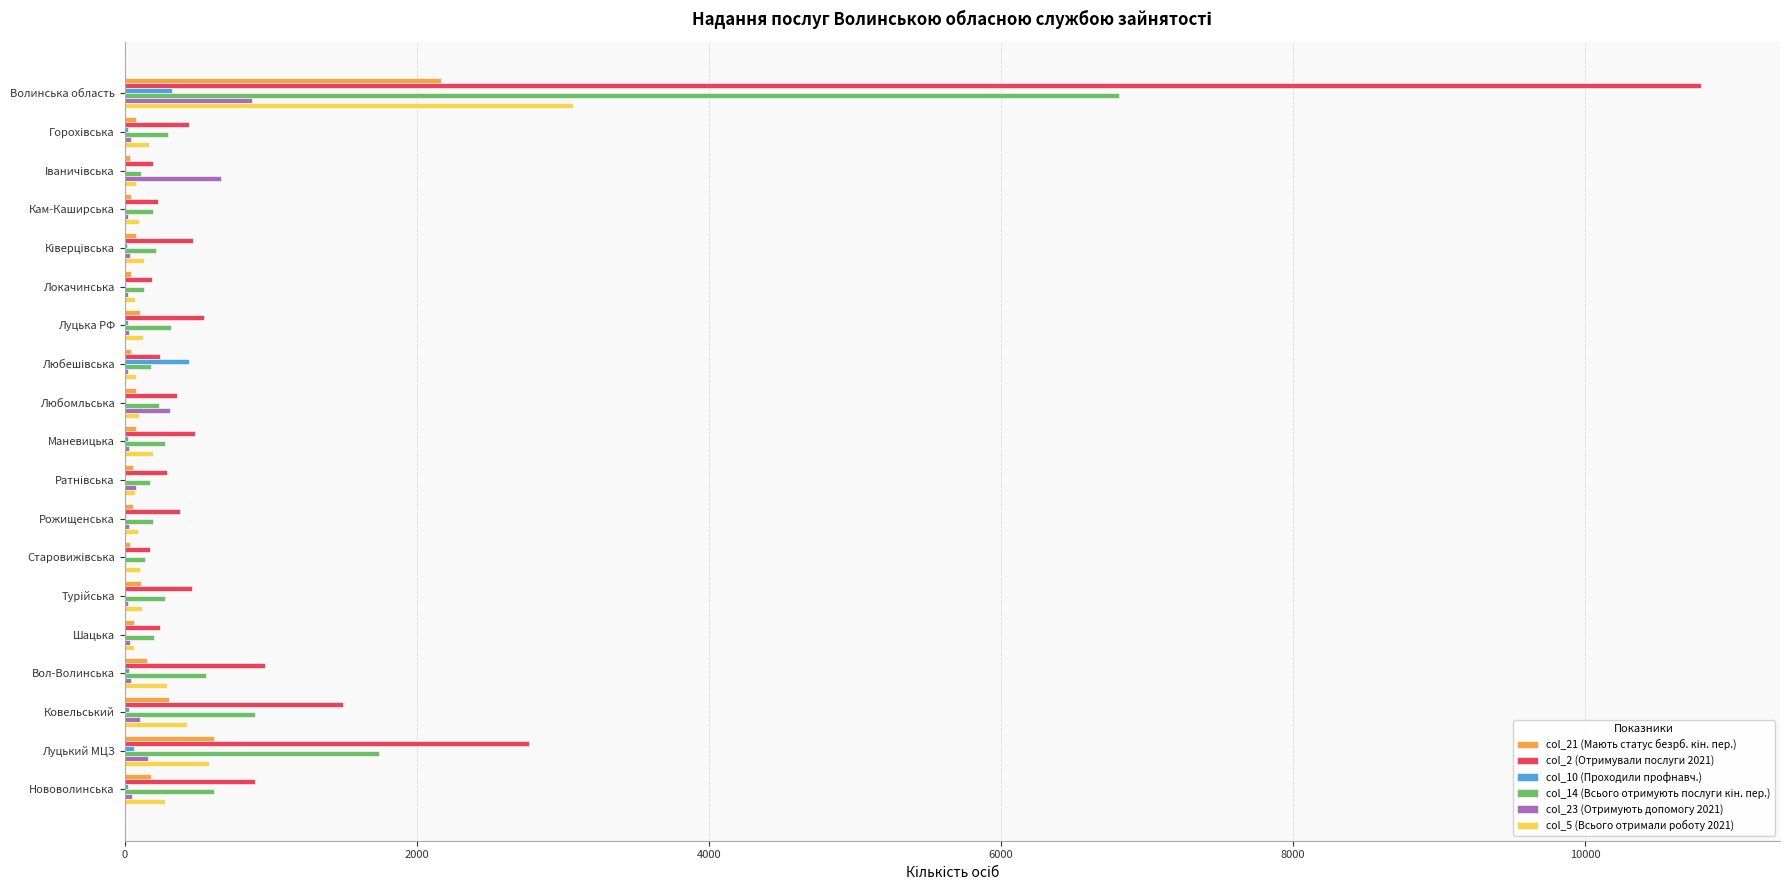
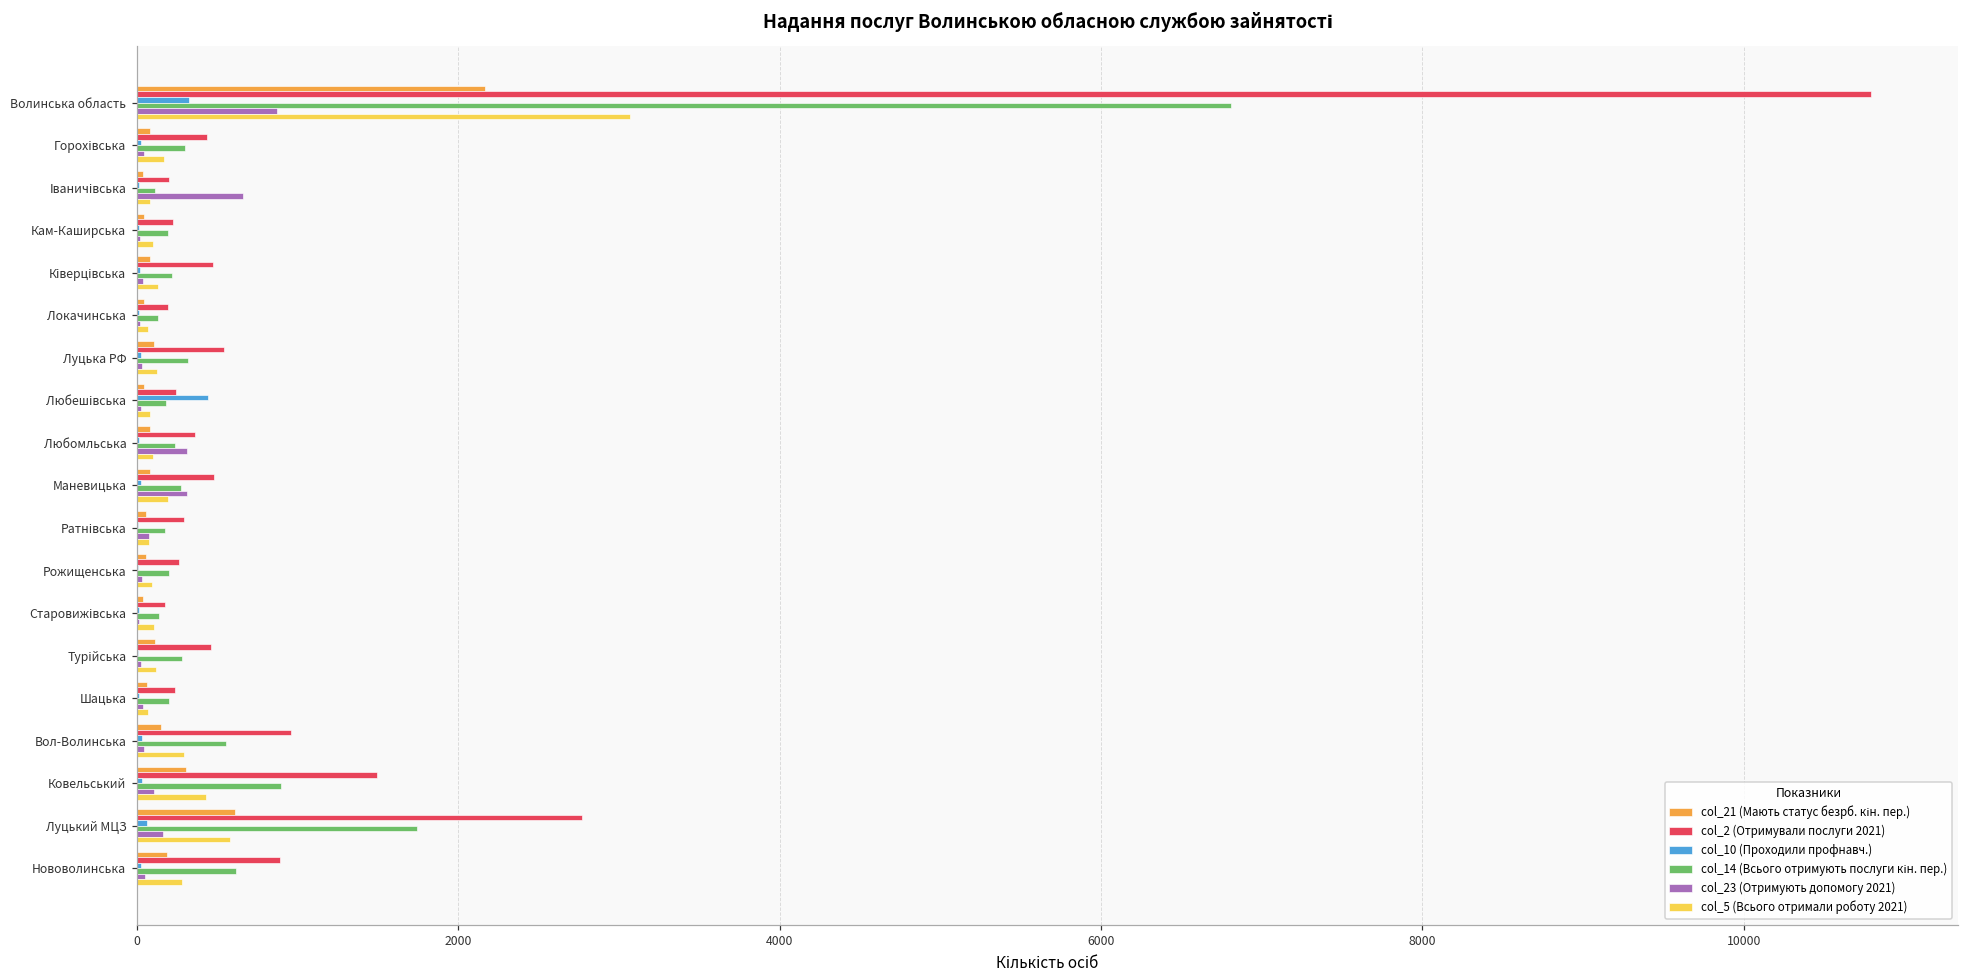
  {
    "col_2 (Отримували послуги 2021)": {
      "Волинська область": 10790,
      "Горохівська": 440,
      "Іваничівська": 200,
      "Кам-Каширська": 230,
      "Ківерцівська": 470,
      "Локачинська": 190,
      "Луцька РФ": 540,
      "Любешівська": 240,
      "Любомльська": 360,
      "Маневицька": 480,
      "Ратнівська": 290,
-     "Рожищенська": 380,
+     "Рожищенська": 260,
      "Старовижівська": 170,
      "Турійська": 460,
      "Шацька": 240,
      "Вол-Волинська": 960,
      "Ковельський": 1490,
      "Луцький МЦЗ": 2770,
      "Нововолинська": 890
    },
    "col_10 (Проходили профнавч.)": {
      "Волинська область": 330,
      "Горохівська": 20,
      "Ківерцівська": 20,
      "Луцька РФ": 20,
      "Любешівська": 440,
      "Маневицька": 20,
      "Вол-Волинська": 30,
      "Ковельський": 30,
      "Луцький МЦЗ": 60,
      "Нововолинська": 20
    },
    "col_14 (Всього отримують послуги кін. пер.)": {
      "Волинська область": 6810,
      "Горохівська": 300,
      "Іваничівська": 110,
      "Кам-Каширська": 200,
      "Ківерцівська": 220,
      "Локачинська": 130,
      "Луцька РФ": 320,
      "Любешівська": 180,
      "Любомльська": 240,
      "Маневицька": 280,
      "Ратнівська": 170,
      "Рожищенська": 200,
      "Старовижівська": 140,
      "Турійська": 280,
      "Шацька": 200,
      "Вол-Волинська": 560,
      "Ковельський": 900,
      "Луцький МЦЗ": 1740,
      "Нововолинська": 610
    },
    "col_23 (Отримують допомогу 2021)": {
      "Волинська область": 870,
      "Горохівська": 40,
      "Іваничівська": 660,
      "Кам-Каширська": 20,
      "Ківерцівська": 40,
      "Локачинська": 20,
      "Луцька РФ": 30,
      "Любешівська": 20,
      "Любомльська": 310,
-     "Маневицька": 30,
+     "Маневицька": 310,
      "Ратнівська": 80,
      "Рожищенська": 30,
      "Турійська": 20,
      "Шацька": 40,
      "Вол-Волинська": 50,
      "Ковельський": 100,
      "Луцький МЦЗ": 160,
      "Нововолинська": 50
    }
  }
